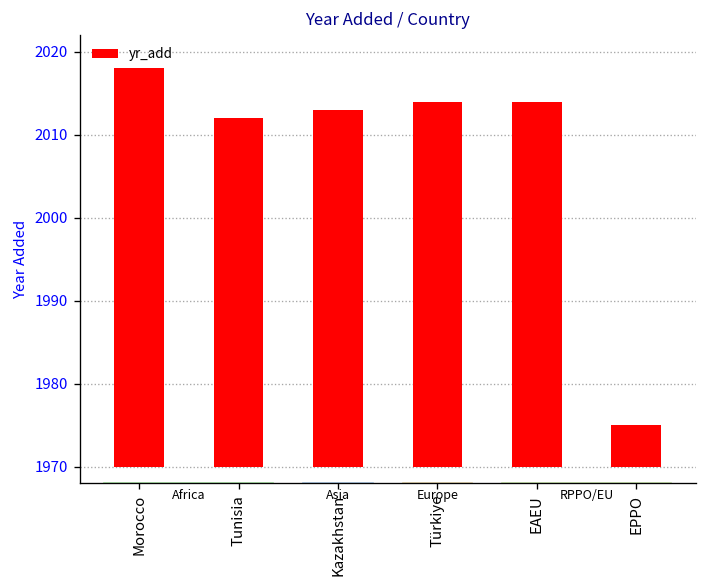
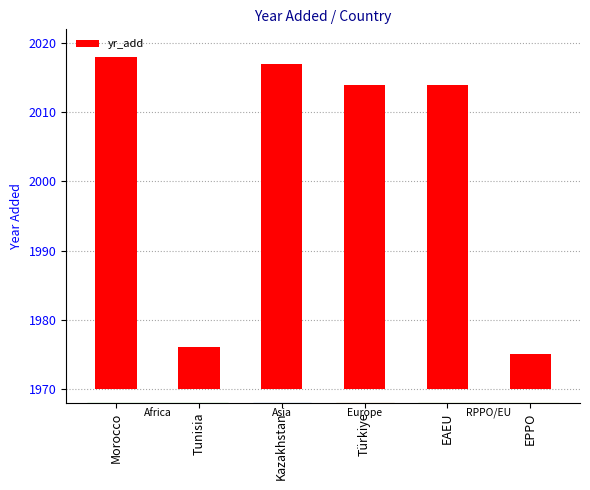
  {
    "Morocco": 2018,
-   "Tunisia": 2012,
-   "Kazakhstan": 2013,
+   "Tunisia": 1976,
+   "Kazakhstan": 2017,
    "Türkiye": 2014,
    "EAEU": 2014,
    "EPPO": 1975
  }
